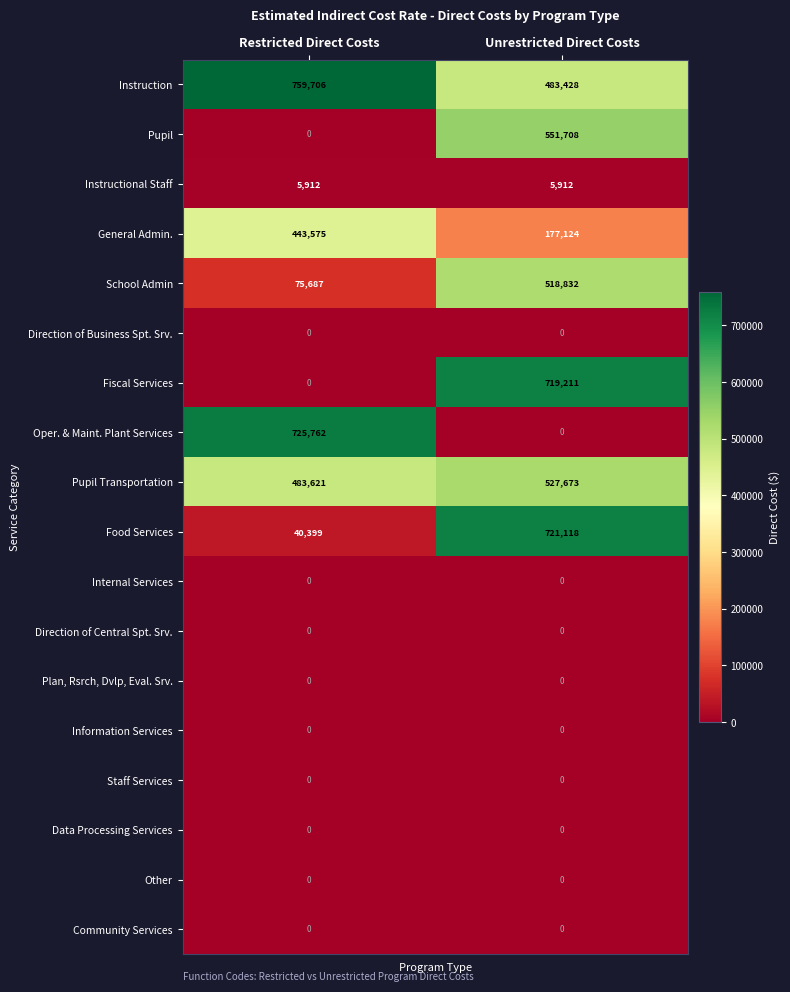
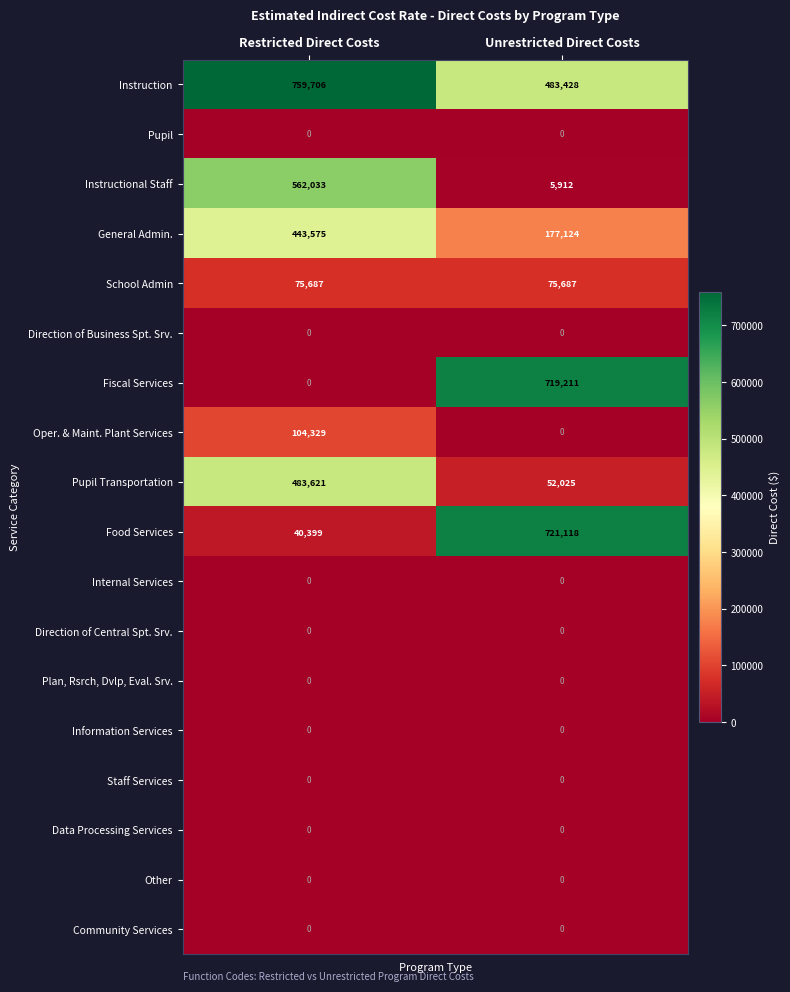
  {
    "Instruction": {
      "Restricted Direct Costs": "759,706",
      "Unrestricted Direct Costs": "483,428"
    },
    "Pupil": {
      "Restricted Direct Costs": "0",
-     "Unrestricted Direct Costs": "551,708"
+     "Unrestricted Direct Costs": "0"
    },
    "Instructional Staff": {
-     "Restricted Direct Costs": "5,912",
+     "Restricted Direct Costs": "562,033",
      "Unrestricted Direct Costs": "5,912"
    },
    "General Admin.": {
      "Restricted Direct Costs": "443,575",
      "Unrestricted Direct Costs": "177,124"
    },
    "School Admin": {
      "Restricted Direct Costs": "75,687",
-     "Unrestricted Direct Costs": "518,832"
+     "Unrestricted Direct Costs": "75,687"
    },
    "Direction of Business Spt. Srv.": {
      "Restricted Direct Costs": "0",
      "Unrestricted Direct Costs": "0"
    },
    "Fiscal Services": {
      "Restricted Direct Costs": "0",
      "Unrestricted Direct Costs": "719,211"
    },
    "Oper. & Maint. Plant Services": {
-     "Restricted Direct Costs": "725,762",
+     "Restricted Direct Costs": "104,329",
      "Unrestricted Direct Costs": "0"
    },
    "Pupil Transportation": {
      "Restricted Direct Costs": "483,621",
-     "Unrestricted Direct Costs": "527,673"
+     "Unrestricted Direct Costs": "52,025"
    },
    "Food Services": {
      "Restricted Direct Costs": "40,399",
      "Unrestricted Direct Costs": "721,118"
    },
    "Internal Services": {
      "Restricted Direct Costs": "0",
      "Unrestricted Direct Costs": "0"
    },
    "Direction of Central Spt. Srv.": {
      "Restricted Direct Costs": "0",
      "Unrestricted Direct Costs": "0"
    },
    "Plan, Rsrch, Dvlp, Eval. Srv.": {
      "Restricted Direct Costs": "0",
      "Unrestricted Direct Costs": "0"
    },
    "Information Services": {
      "Restricted Direct Costs": "0",
      "Unrestricted Direct Costs": "0"
    },
    "Staff Services": {
      "Restricted Direct Costs": "0",
      "Unrestricted Direct Costs": "0"
    },
    "Data Processing Services": {
      "Restricted Direct Costs": "0",
      "Unrestricted Direct Costs": "0"
    },
    "Other": {
      "Restricted Direct Costs": "0",
      "Unrestricted Direct Costs": "0"
    },
    "Community Services": {
      "Restricted Direct Costs": "0",
      "Unrestricted Direct Costs": "0"
    }
  }
